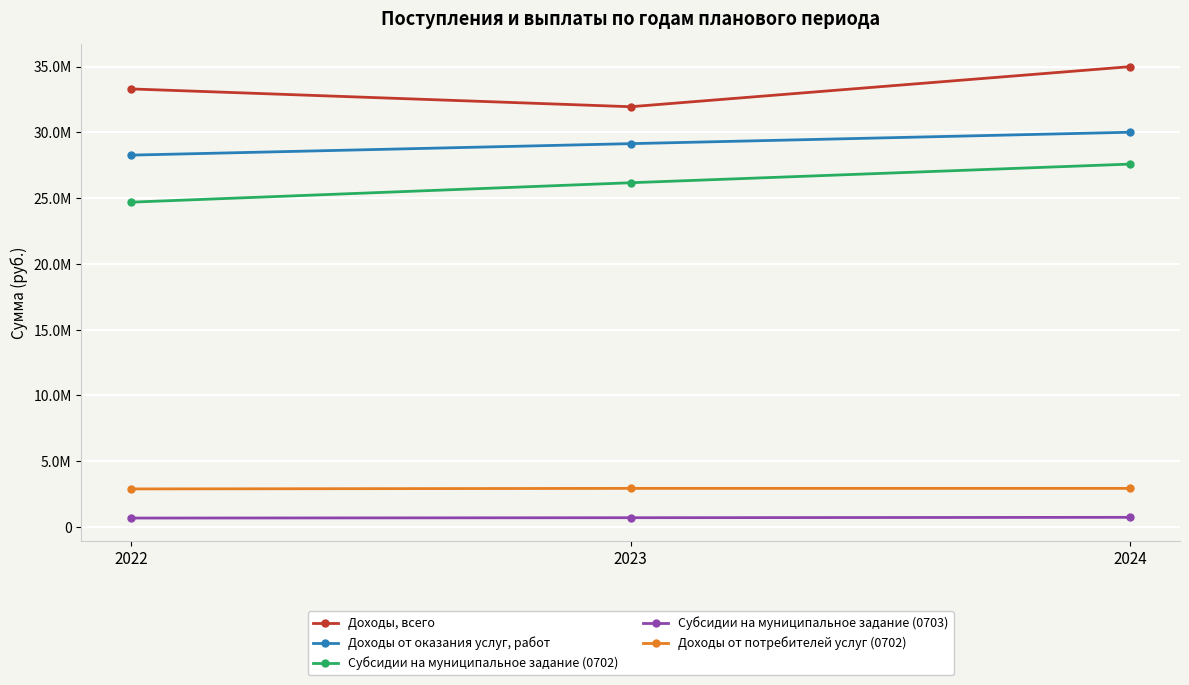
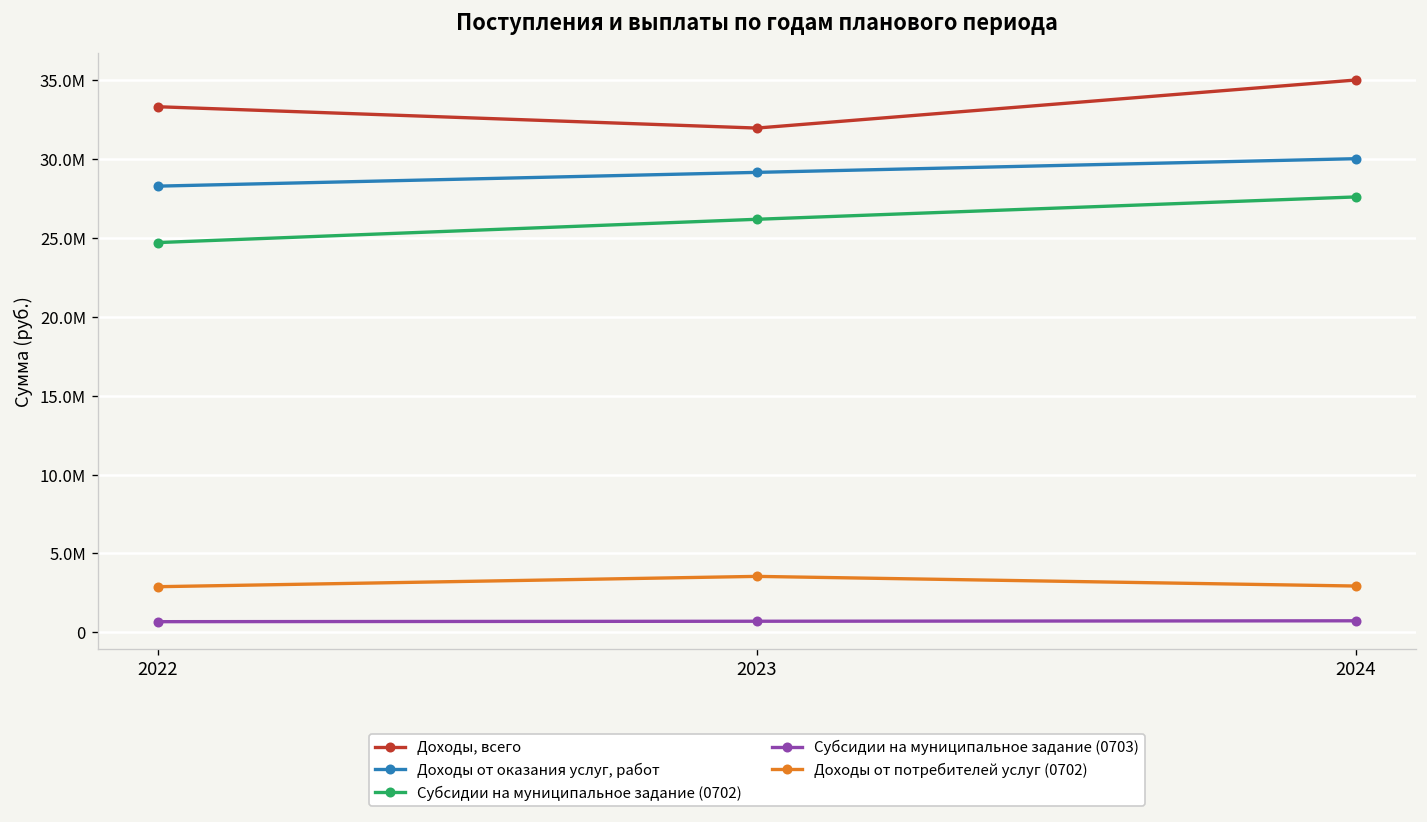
  {
    "Доходы, всего": {
      "2022": 33300000,
      "2023": 32000000,
      "2024": 35000000
    },
    "Доходы от оказания услуг, работ": {
      "2022": 28300000,
      "2023": 29100000,
      "2024": 30000000
    },
    "Субсидии на муниципальное задание (0702)": {
      "2022": 24700000,
      "2023": 26200000,
      "2024": 27600000
    },
    "Субсидии на муниципальное задание (0703)": {
      "2022": 700000,
      "2023": 700000,
      "2024": 700000
    },
    "Доходы от потребителей услуг (0702)": {
      "2022": 2900000,
-     "2023": 2900000,
+     "2023": 3500000,
      "2024": 2900000
    }
  }
